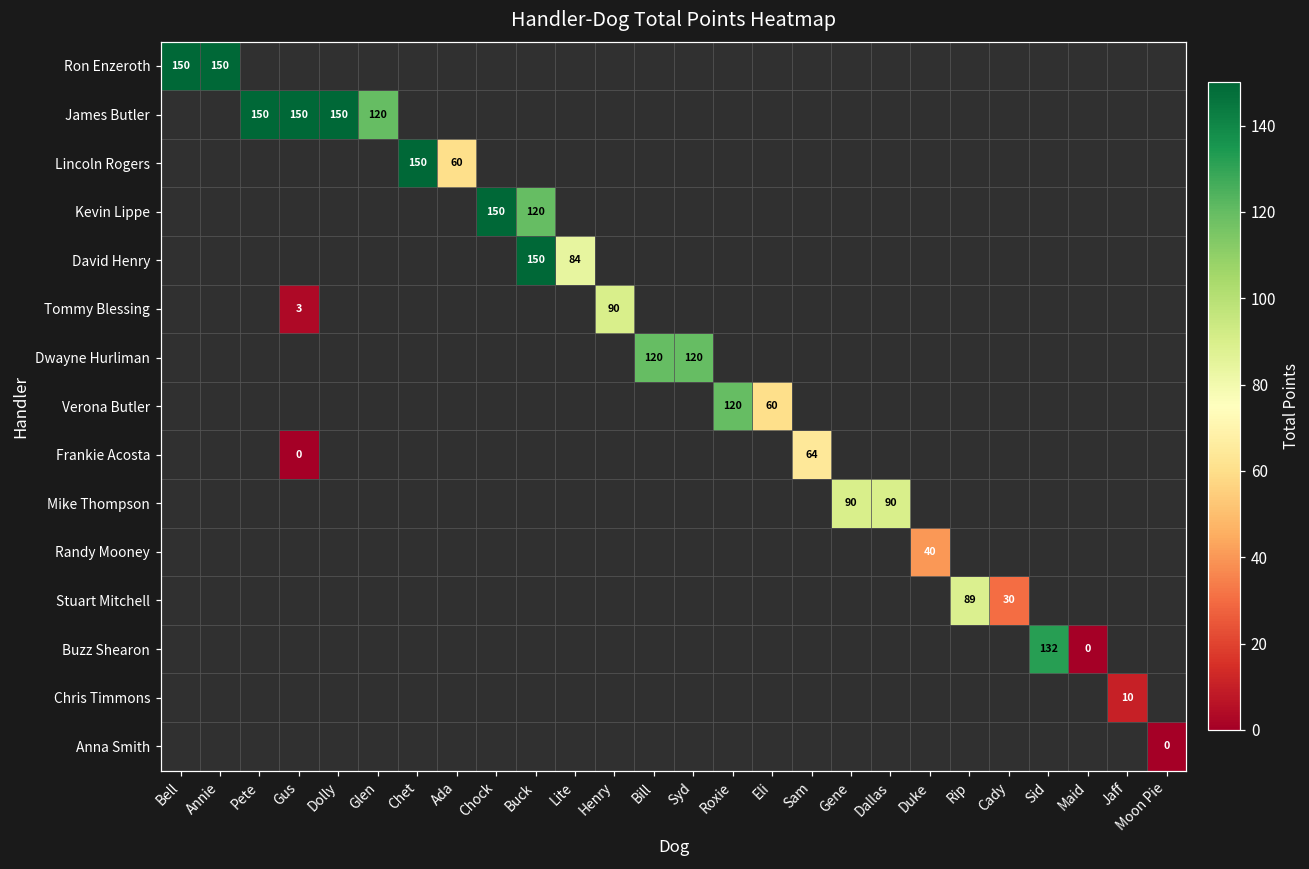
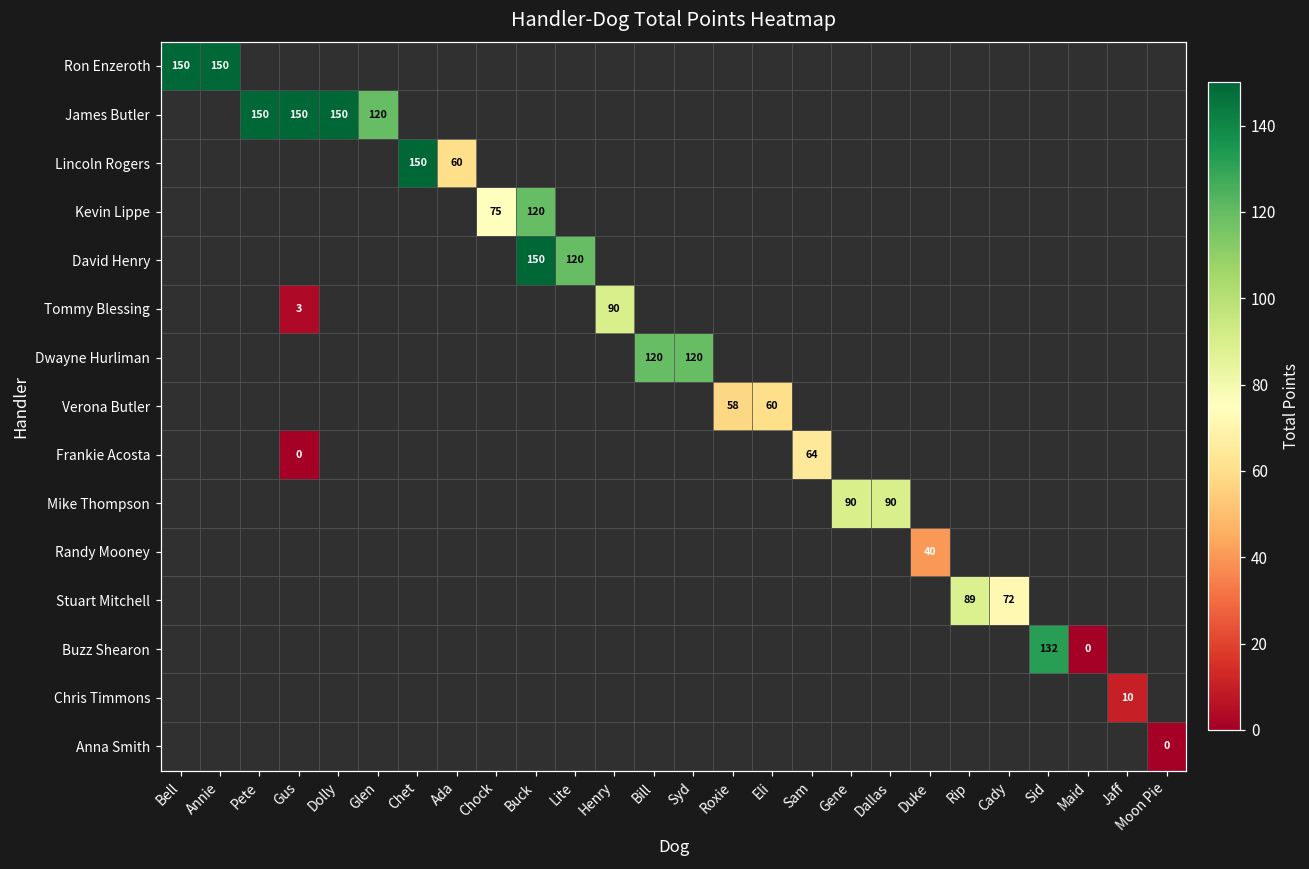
  {
    "Ron Enzeroth": {
      "Bell": 150,
      "Annie": 150
    },
    "James Butler": {
      "Pete": 150,
      "Gus": 150,
      "Dolly": 150,
      "Glen": 120
    },
    "Lincoln Rogers": {
      "Chet": 150,
      "Ada": 60
    },
    "Kevin Lippe": {
-     "Chock": 150,
+     "Chock": 75,
      "Buck": 120
    },
    "David Henry": {
      "Buck": 150,
-     "Lite": 84
+     "Lite": 120
    },
    "Tommy Blessing": {
      "Gus": 3,
      "Henry": 90
    },
    "Dwayne Hurliman": {
      "Bill": 120,
      "Syd": 120
    },
    "Verona Butler": {
-     "Roxie": 120,
+     "Roxie": 58,
      "Eli": 60
    },
    "Frankie Acosta": {
      "Gus": 0,
      "Sam": 64
    },
    "Mike Thompson": {
      "Gene": 90,
      "Dallas": 90
    },
    "Randy Mooney": {
      "Duke": 40
    },
    "Stuart Mitchell": {
      "Rip": 89,
-     "Cady": 30
+     "Cady": 72
    },
    "Buzz Shearon": {
      "Sid": 132,
      "Maid": 0
    },
    "Chris Timmons": {
      "Jaff": 10
    },
    "Anna Smith": {
      "Moon Pie": 0
    }
  }
